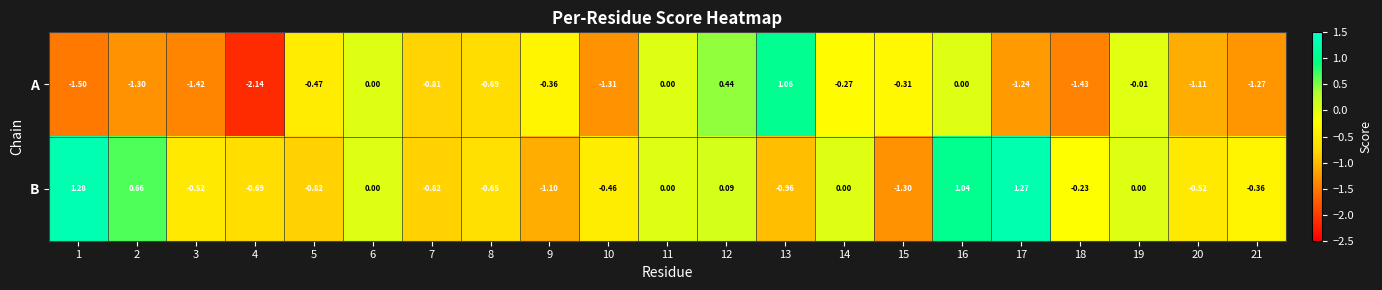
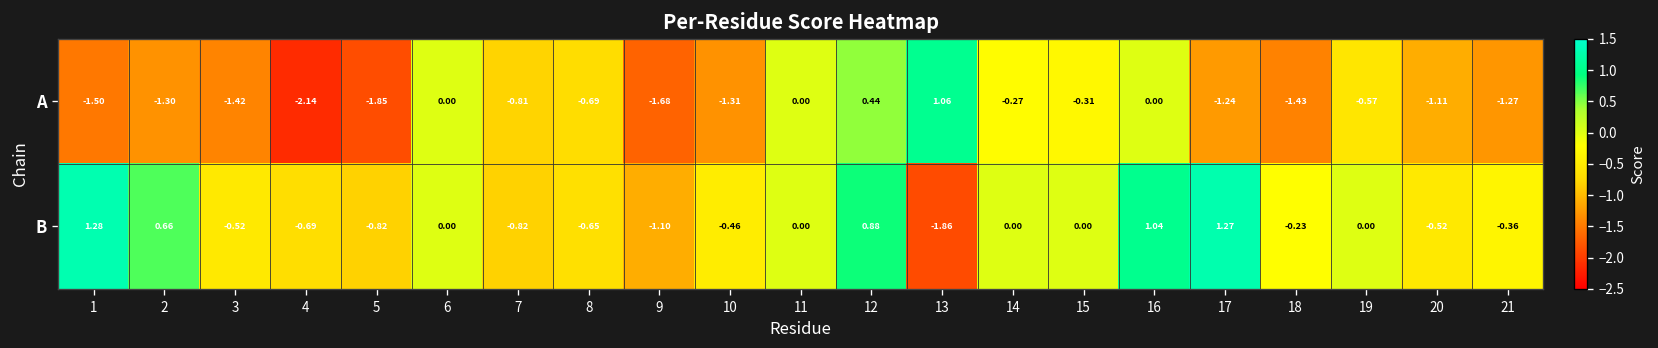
  {
    "A": {
      "1": -1.50,
      "2": -1.30,
      "3": -1.42,
      "4": -2.14,
-     "5": -0.47,
+     "5": -1.85,
      "6": 0.00,
      "7": -0.81,
      "8": -0.69,
-     "9": -0.36,
+     "9": -1.68,
      "10": -1.31,
      "11": 0.00,
      "12": 0.44,
      "13": 1.06,
      "14": -0.27,
      "15": -0.31,
      "16": 0.00,
      "17": -1.24,
      "18": -1.43,
-     "19": -0.01,
+     "19": -0.57,
      "20": -1.11,
      "21": -1.27
    },
    "B": {
      "1": 1.28,
      "2": 0.66,
      "3": -0.52,
      "4": -0.69,
      "5": -0.82,
      "6": 0.00,
      "7": -0.82,
      "8": -0.65,
      "9": -1.10,
      "10": -0.46,
      "11": 0.00,
-     "12": 0.09,
-     "13": -0.96,
+     "12": 0.88,
+     "13": -1.86,
      "14": 0.00,
-     "15": -1.30,
+     "15": 0.00,
      "16": 1.04,
      "17": 1.27,
      "18": -0.23,
      "19": 0.00,
      "20": -0.52,
      "21": -0.36
    }
  }
